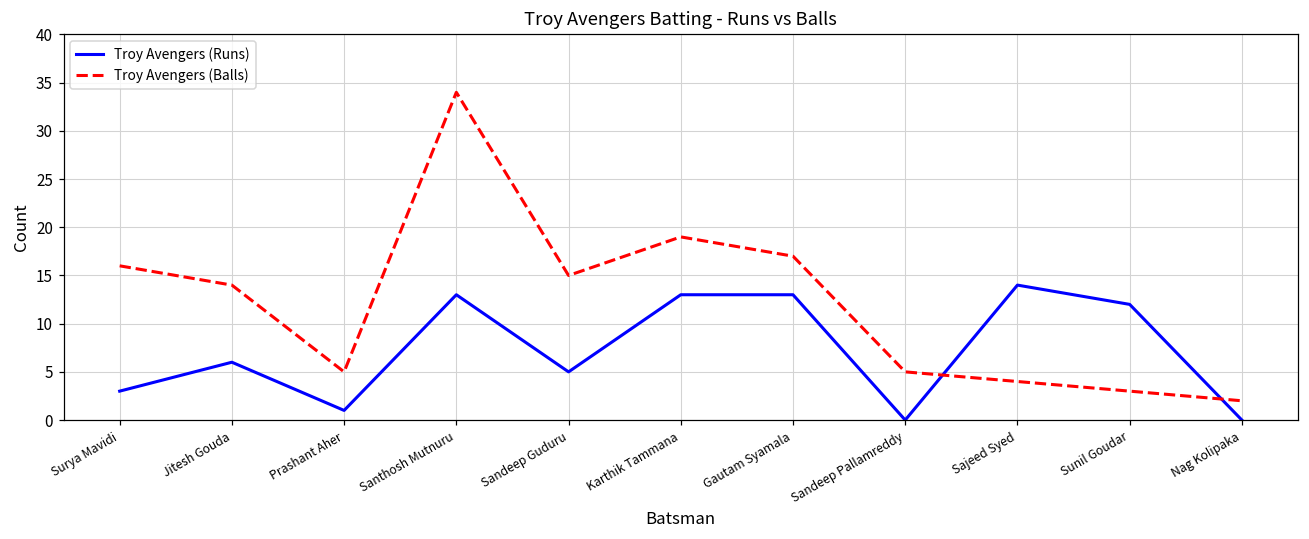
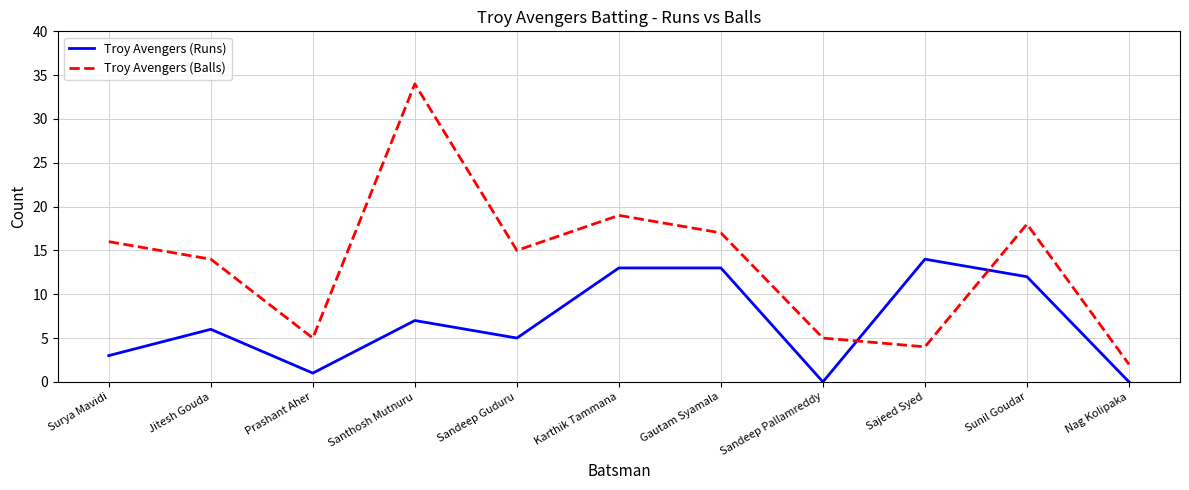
  {
    "Troy Avengers (Runs)": {
      "Surya Mavidi": 3,
      "Jitesh Gouda": 6,
      "Prashant Aher": 1,
-     "Santhosh Mutnuru": 13,
+     "Santhosh Mutnuru": 7,
      "Sandeep Guduru": 5,
      "Karthik Tammana": 13,
      "Gautam Syamala": 13,
      "Sandeep Pallamreddy": 0,
      "Sajeed Syed": 14,
      "Sunil Goudar": 12,
      "Nag Kolipaka": 0
    },
    "Troy Avengers (Balls)": {
      "Surya Mavidi": 16,
      "Jitesh Gouda": 14,
      "Prashant Aher": 5,
      "Santhosh Mutnuru": 34,
      "Sandeep Guduru": 15,
      "Karthik Tammana": 19,
      "Gautam Syamala": 17,
      "Sandeep Pallamreddy": 5,
      "Sajeed Syed": 4,
-     "Sunil Goudar": 3,
+     "Sunil Goudar": 18,
      "Nag Kolipaka": 2
    }
  }
